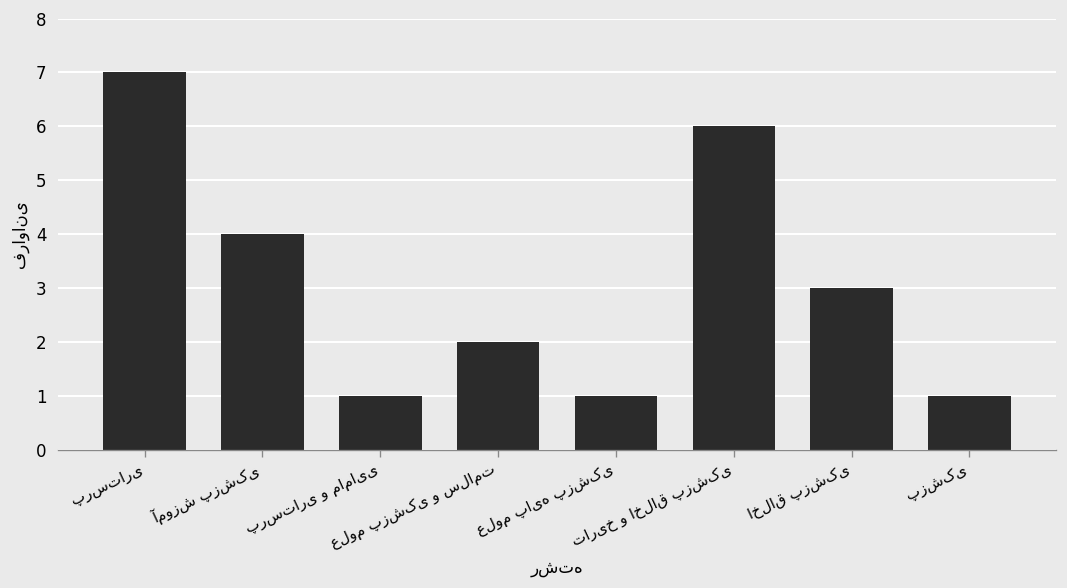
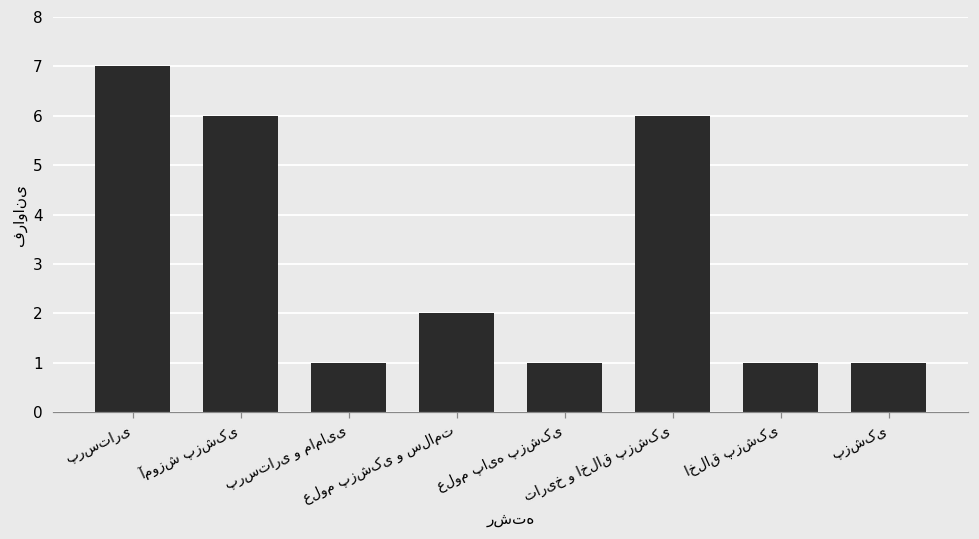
  {
    "پرستاری": 7,
-   "آموزش پزشکی": 4,
+   "آموزش پزشکی": 6,
    "پرستاری و مامایی": 1,
    "علوم پزشکی و سلامت": 2,
    "علوم پایه پزشکی": 1,
    "تاریخ و اخلاق پزشکی": 6,
-   "اخلاق پزشکی": 3,
+   "اخلاق پزشکی": 1,
    "پزشکی": 1
  }
